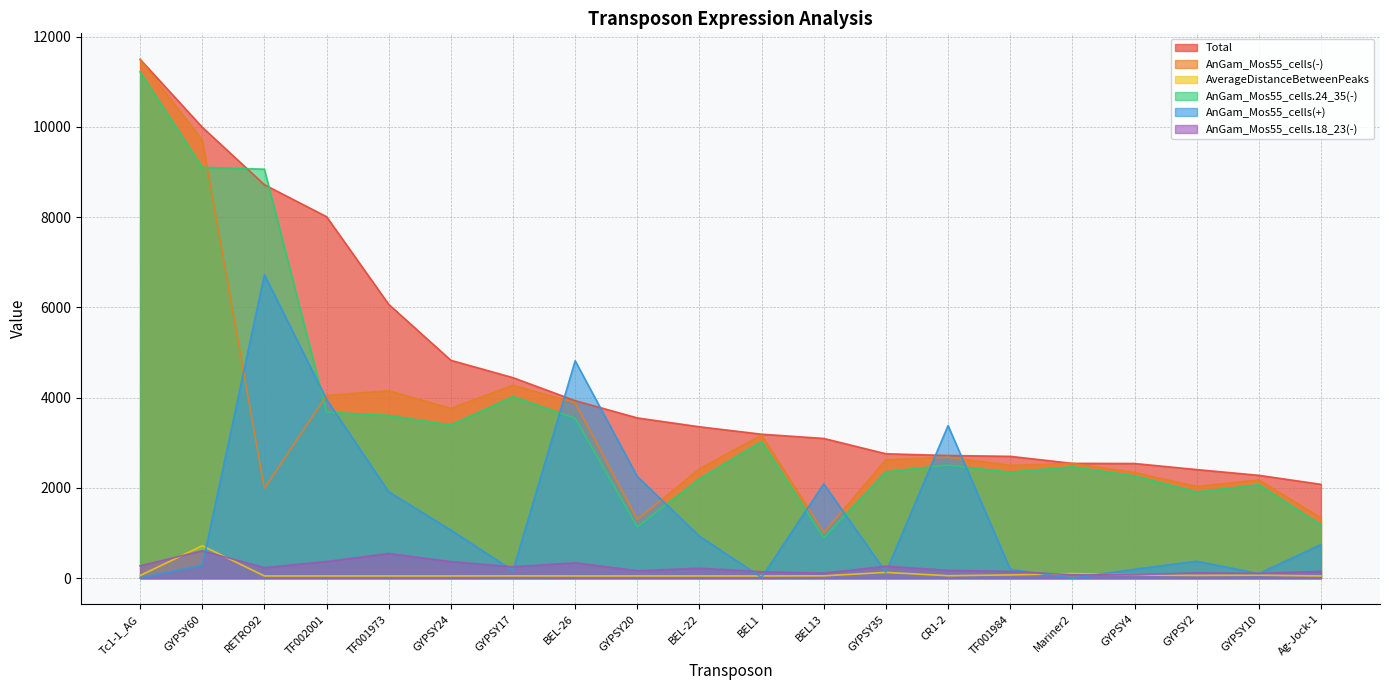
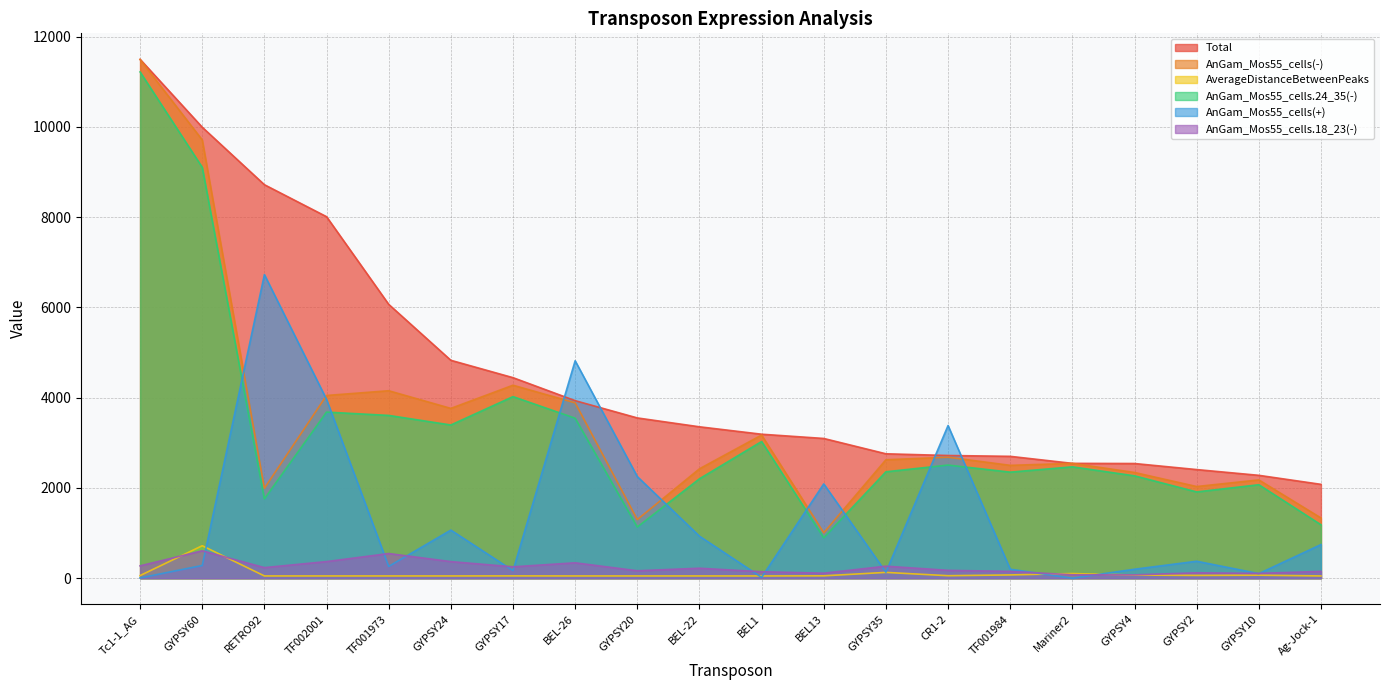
  {
    "AverageDistanceBetweenPeaks": {
      "GYPSY60": 700,
      "RETRO92": 100,
      "TF002001": 100,
      "TF001973": 100,
      "GYPSY24": 100,
      "GYPSY17": 100,
      "BEL-26": 100,
      "GYPSY20": 100,
      "BEL-22": 100,
      "BEL13": 100,
      "CR1-2": 100,
      "TF001984": 100,
      "GYPSY2": 100,
      "Ag-Jock-1": 100
    },
    "AnGam_Mos55_cells.24_35(-)": {
      "Tc1-1_AG": 11200,
      "GYPSY60": 9100,
-     "RETRO92": 9100,
+     "RETRO92": 1800,
      "TF002001": 3700,
      "TF001973": 3600,
      "GYPSY24": 3400,
      "GYPSY17": 4000,
      "BEL-26": 3500,
      "GYPSY20": 1100,
      "BEL-22": 2200,
      "BEL1": 3000,
      "BEL13": 900,
      "GYPSY35": 2400,
      "CR1-2": 2500,
      "TF001984": 2300,
      "Mariner2": 2500,
      "GYPSY4": 2300,
      "GYPSY2": 1900,
      "GYPSY10": 2100,
      "Ag-Jock-1": 1200
    },
    "AnGam_Mos55_cells(+)": {
      "GYPSY60": 300,
      "RETRO92": 6700,
      "TF002001": 4000,
-     "TF001973": 1900,
+     "TF001973": 300,
      "GYPSY24": 1100,
      "GYPSY17": 200,
      "BEL-26": 4800,
      "GYPSY20": 2300,
      "BEL-22": 900,
      "BEL13": 2100,
      "CR1-2": 3400,
      "Mariner2": 0,
      "GYPSY4": 200,
      "GYPSY2": 400,
      "Ag-Jock-1": 700
    },
    "AnGam_Mos55_cells.18_23(-)": {
      "Tc1-1_AG": 300,
      "GYPSY60": 600,
      "RETRO92": 200,
      "TF002001": 400,
      "TF001973": 500,
      "GYPSY24": 400,
      "GYPSY17": 300,
      "BEL-26": 300,
      "GYPSY20": 200,
      "BEL-22": 200,
      "BEL1": 100,
      "BEL13": 100,
      "GYPSY35": 300,
      "CR1-2": 200,
      "GYPSY2": 100,
      "Ag-Jock-1": 200
    }
  }
